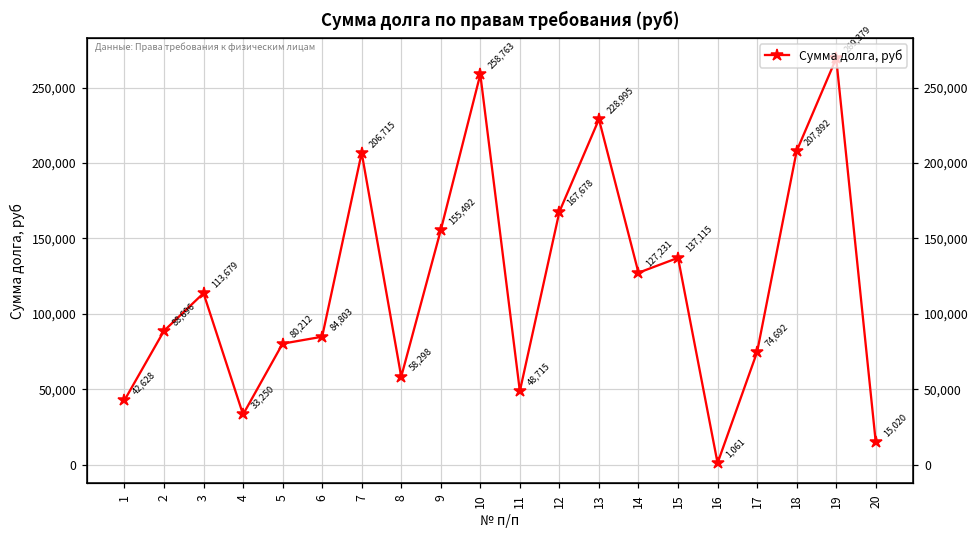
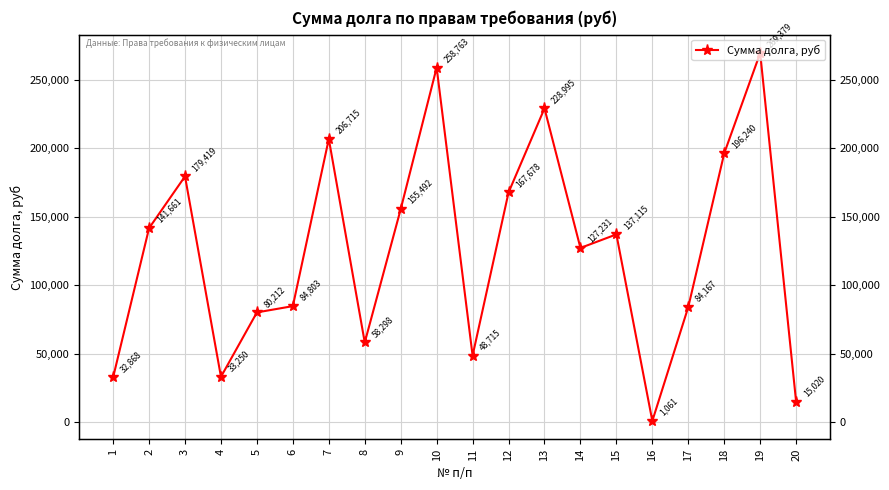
  {
-   "1": "42,628",
-   "2": "88,696",
-   "3": "113,679",
+   "1": "32,868",
+   "2": "141,661",
+   "3": "179,419",
    "4": "33,250",
    "5": "80,212",
    "6": "84,803",
    "7": "206,715",
    "8": "58,298",
    "9": "155,492",
    "10": "258,763",
    "11": "48,715",
    "12": "167,678",
    "13": "228,995",
    "14": "127,231",
    "15": "137,115",
    "16": "1,061",
-   "17": "74,692",
-   "18": "207,892",
+   "17": "84,167",
+   "18": "196,240",
    "20": "15,020"
  }
